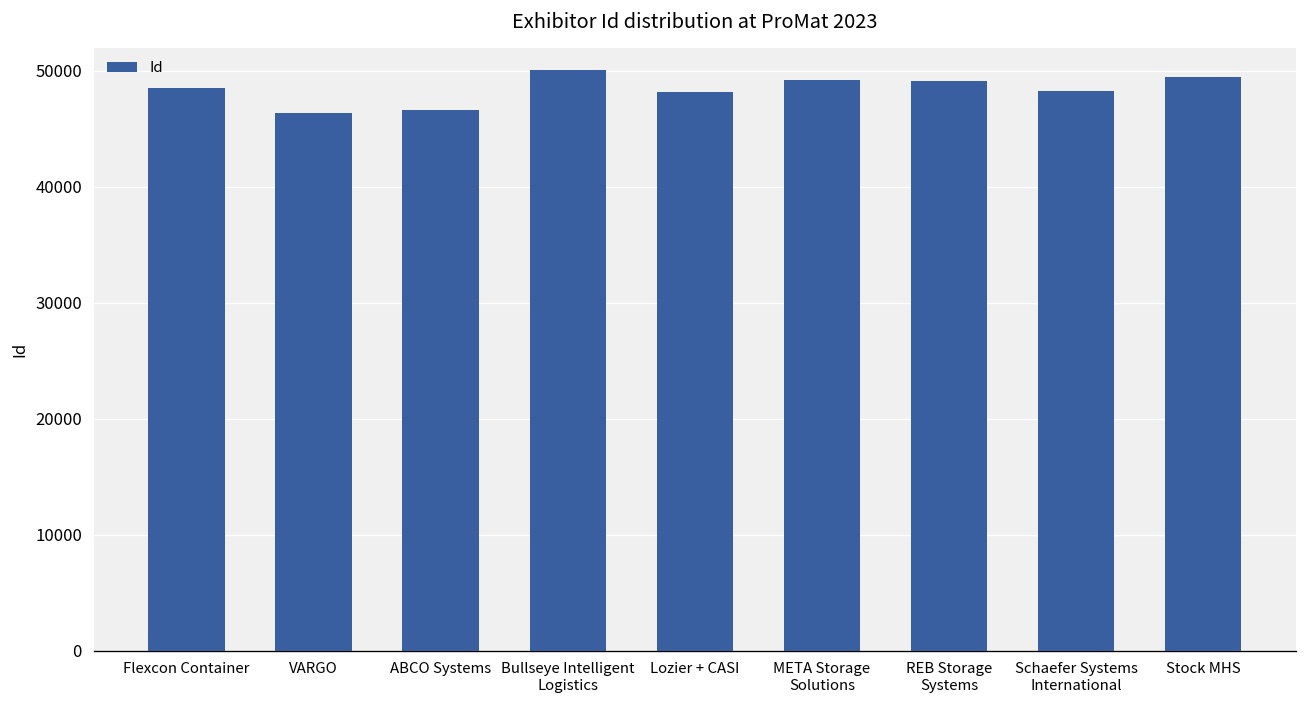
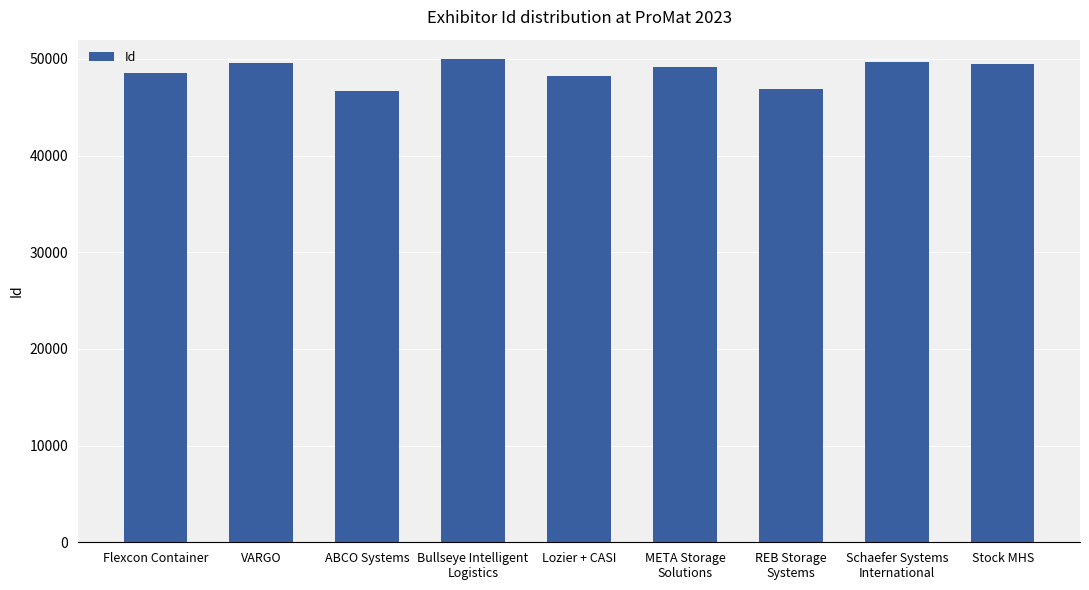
  {
    "Flexcon Container": 49000,
-   "VARGO": 46000,
+   "VARGO": 50000,
    "ABCO Systems": 47000,
    "Bullseye Intelligent Logistics": 50000,
    "Lozier + CASI": 48000,
    "META Storage Solutions": 49000,
-   "REB Storage Systems": 49000,
-   "Schaefer Systems International": 48000,
+   "REB Storage Systems": 47000,
+   "Schaefer Systems International": 50000,
    "Stock MHS": 50000
  }
